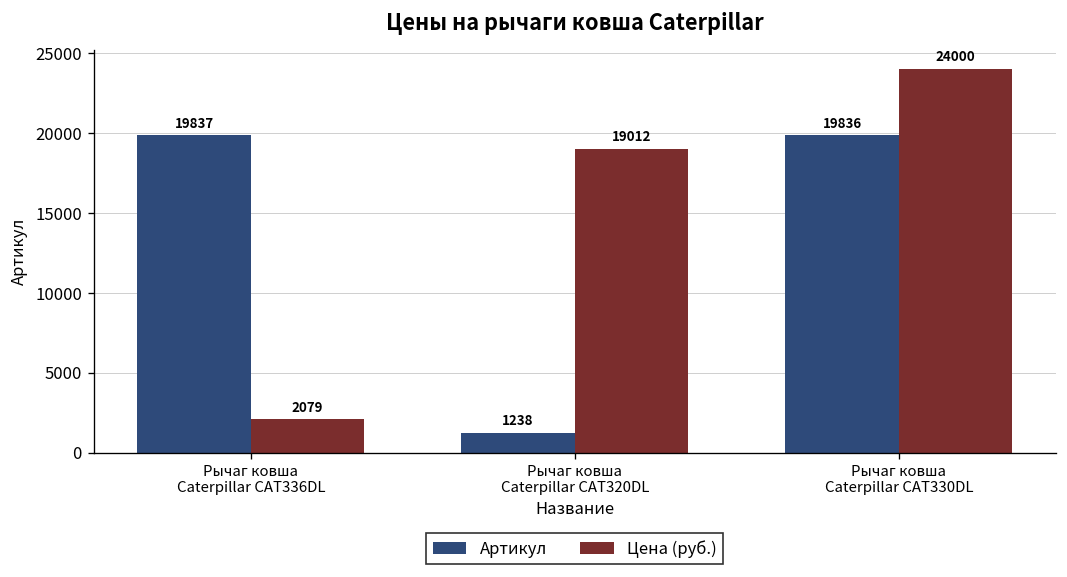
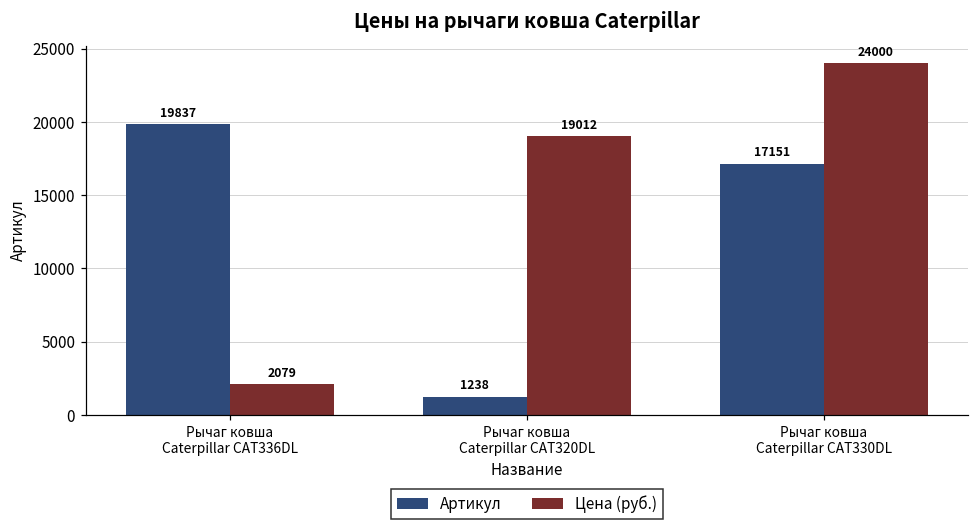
  {
    "Артикул": {
      "Рычаг ковша Caterpillar CAT336DL": 19837,
      "Рычаг ковша Caterpillar CAT320DL": 1238,
-     "Рычаг ковша Caterpillar CAT330DL": 19836
+     "Рычаг ковша Caterpillar CAT330DL": 17151
    },
    "Цена (руб.)": {
      "Рычаг ковша Caterpillar CAT336DL": 2079,
      "Рычаг ковша Caterpillar CAT320DL": 19012,
      "Рычаг ковша Caterpillar CAT330DL": 24000
    }
  }
